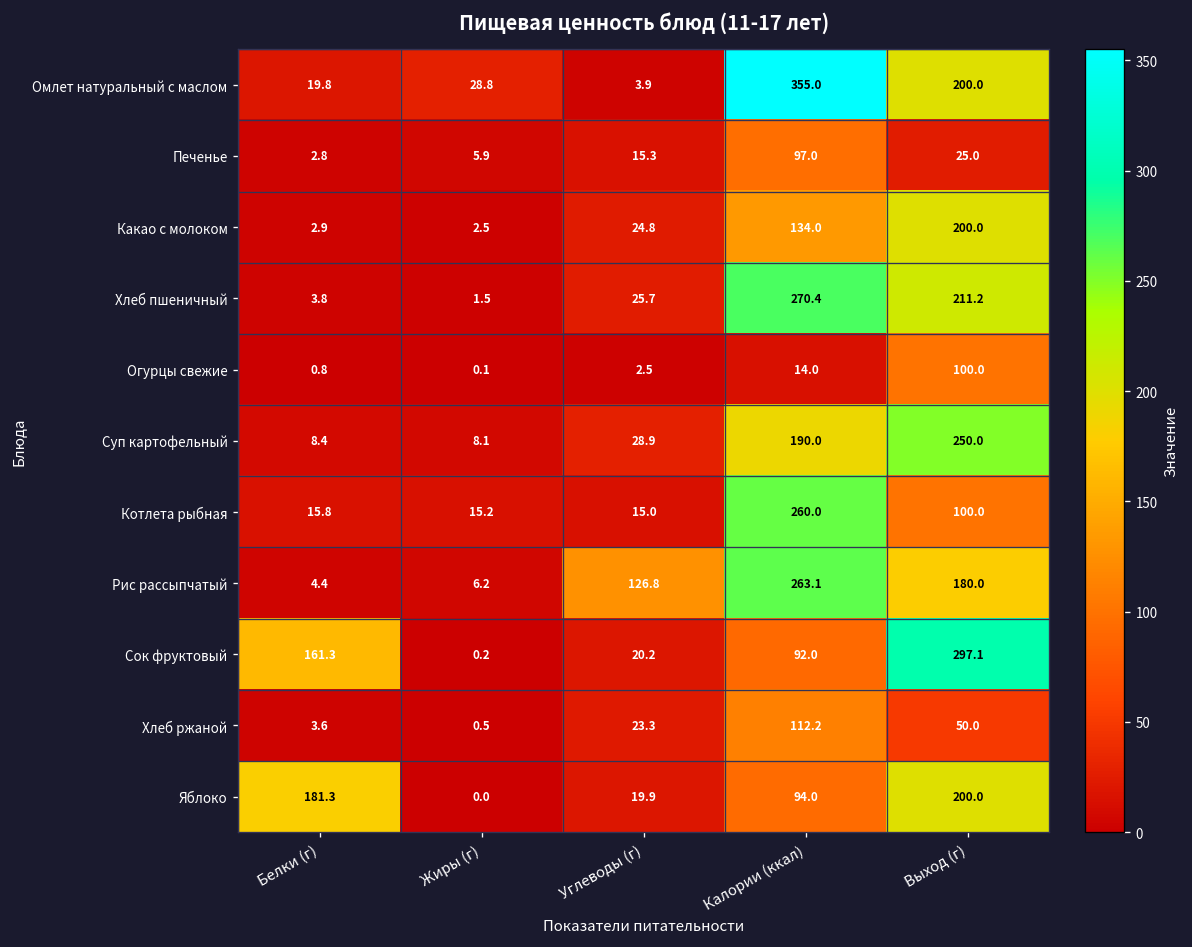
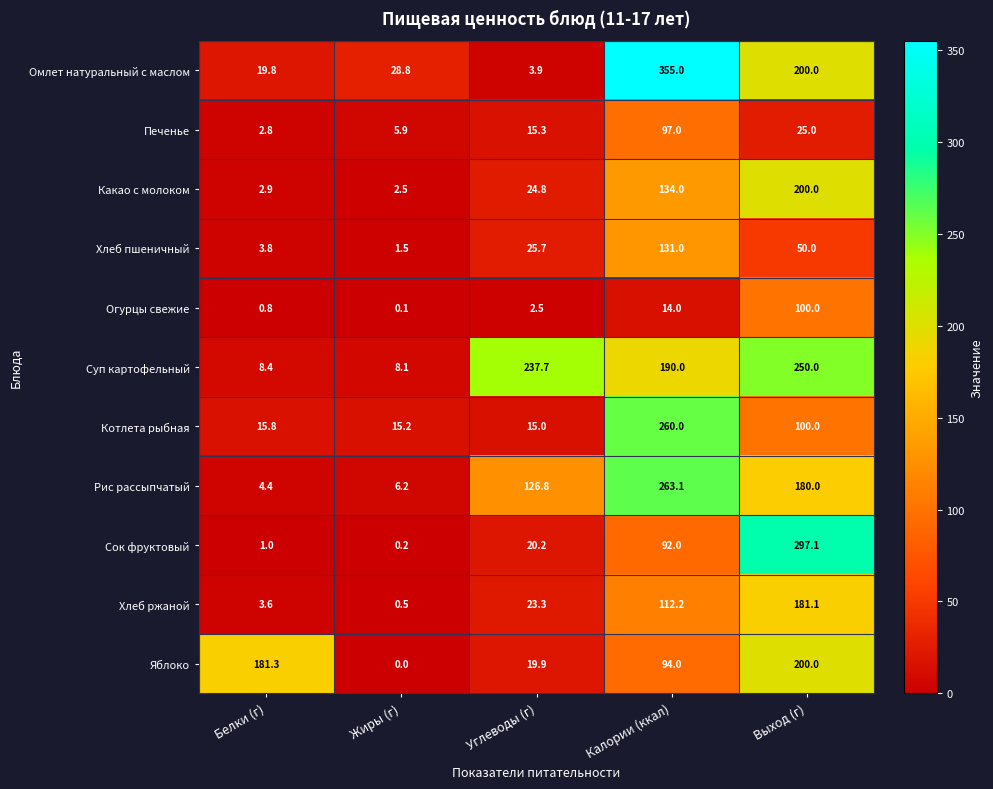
  {
    "Омлет натуральный с маслом": {
      "Белки (г)": 19.8,
      "Жиры (г)": 28.8,
      "Углеводы (г)": 3.9,
      "Калории (ккал)": 355.0,
      "Выход (г)": 200.0
    },
    "Печенье": {
      "Белки (г)": 2.8,
      "Жиры (г)": 5.9,
      "Углеводы (г)": 15.3,
      "Калории (ккал)": 97.0,
      "Выход (г)": 25.0
    },
    "Какао с молоком": {
      "Белки (г)": 2.9,
      "Жиры (г)": 2.5,
      "Углеводы (г)": 24.8,
      "Калории (ккал)": 134.0,
      "Выход (г)": 200.0
    },
    "Хлеб пшеничный": {
      "Белки (г)": 3.8,
      "Жиры (г)": 1.5,
      "Углеводы (г)": 25.7,
-     "Калории (ккал)": 270.4,
-     "Выход (г)": 211.2
+     "Калории (ккал)": 131.0,
+     "Выход (г)": 50.0
    },
    "Огурцы свежие": {
      "Белки (г)": 0.8,
      "Жиры (г)": 0.1,
      "Углеводы (г)": 2.5,
      "Калории (ккал)": 14.0,
      "Выход (г)": 100.0
    },
    "Суп картофельный": {
      "Белки (г)": 8.4,
      "Жиры (г)": 8.1,
-     "Углеводы (г)": 28.9,
+     "Углеводы (г)": 237.7,
      "Калории (ккал)": 190.0,
      "Выход (г)": 250.0
    },
    "Котлета рыбная": {
      "Белки (г)": 15.8,
      "Жиры (г)": 15.2,
      "Углеводы (г)": 15.0,
      "Калории (ккал)": 260.0,
      "Выход (г)": 100.0
    },
    "Рис рассыпчатый": {
      "Белки (г)": 4.4,
      "Жиры (г)": 6.2,
      "Углеводы (г)": 126.8,
      "Калории (ккал)": 263.1,
      "Выход (г)": 180.0
    },
    "Сок фруктовый": {
-     "Белки (г)": 161.3,
+     "Белки (г)": 1.0,
      "Жиры (г)": 0.2,
      "Углеводы (г)": 20.2,
      "Калории (ккал)": 92.0,
      "Выход (г)": 297.1
    },
    "Хлеб ржаной": {
      "Белки (г)": 3.6,
      "Жиры (г)": 0.5,
      "Углеводы (г)": 23.3,
      "Калории (ккал)": 112.2,
-     "Выход (г)": 50.0
+     "Выход (г)": 181.1
    },
    "Яблоко": {
      "Белки (г)": 181.3,
      "Жиры (г)": 0.0,
      "Углеводы (г)": 19.9,
      "Калории (ккал)": 94.0,
      "Выход (г)": 200.0
    }
  }
